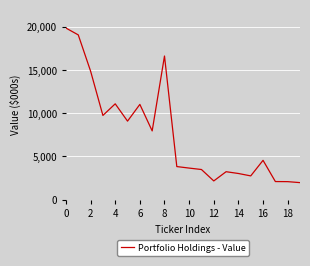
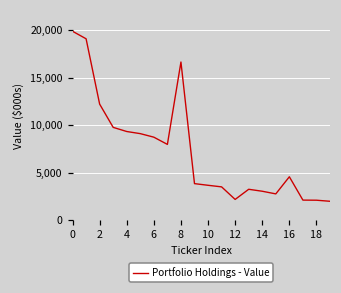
  {
    "0": "20,000",
-   "2": "15,000",
-   "4": "11,000",
-   "6": "11,000",
+   "2": "12,000",
+   "4": "9,000",
+   "6": "9,000",
    "8": "17,000",
    "10": "4,000",
    "12": "2,000",
    "14": "3,000",
    "16": "5,000",
    "18": "2,000"
  }
